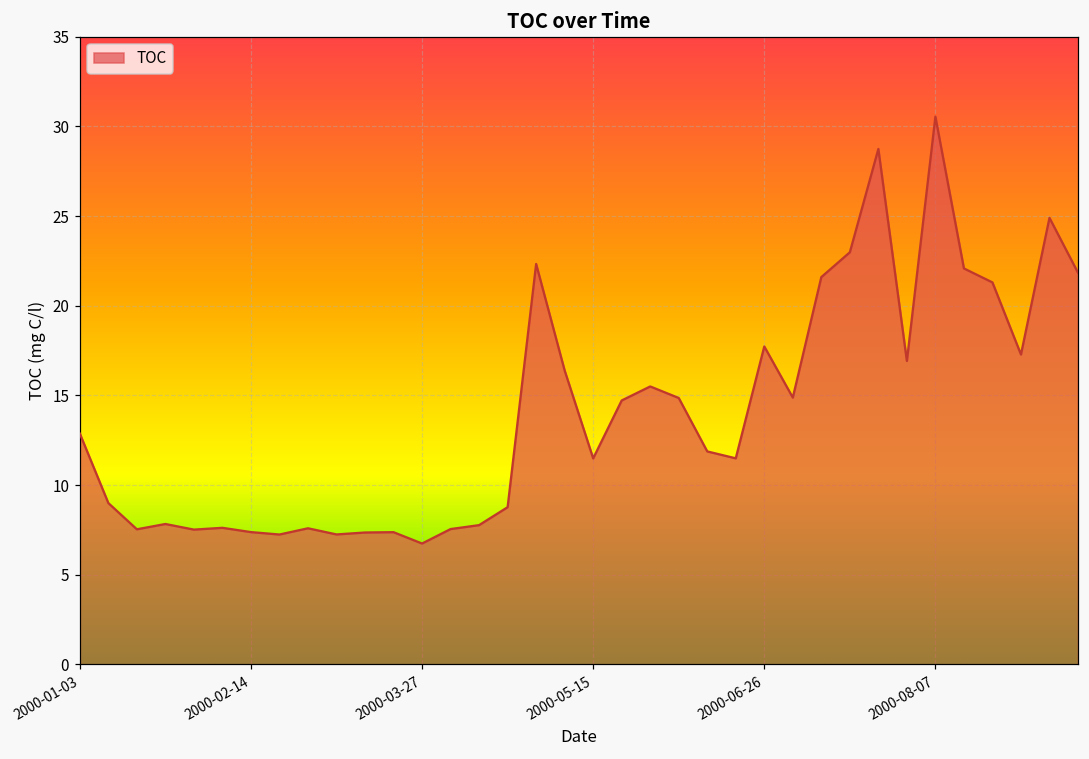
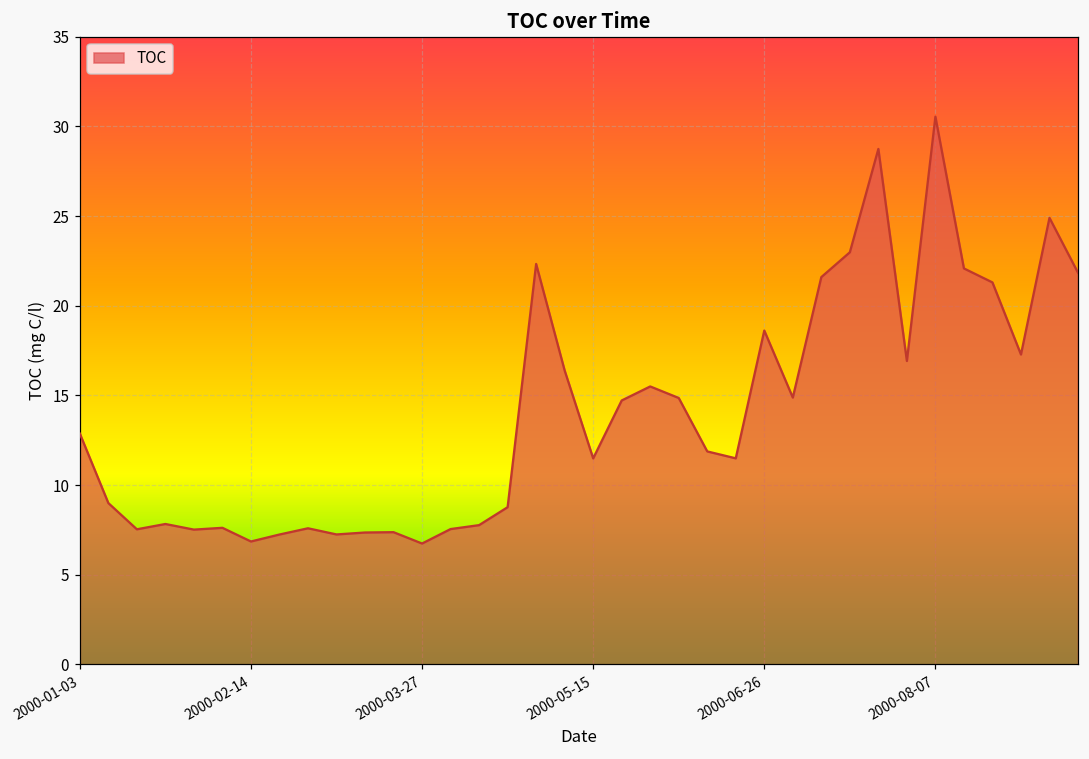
  {
    "2000-01-03": 12.9,
-   "2000-02-14": 7.4,
+   "2000-02-14": 6.9,
    "2000-03-27": 6.7,
    "2000-05-15": 11.5,
-   "2000-06-26": 17.7,
+   "2000-06-26": 18.6,
    "2000-08-07": 30.5
  }
